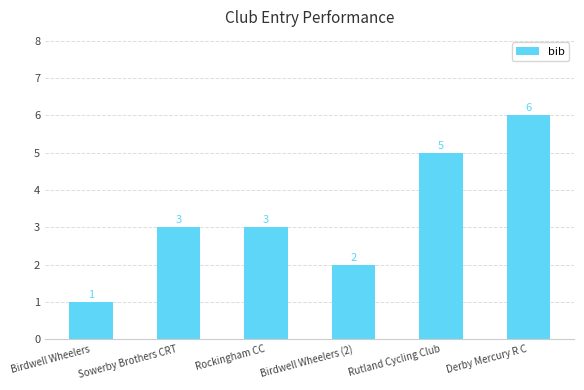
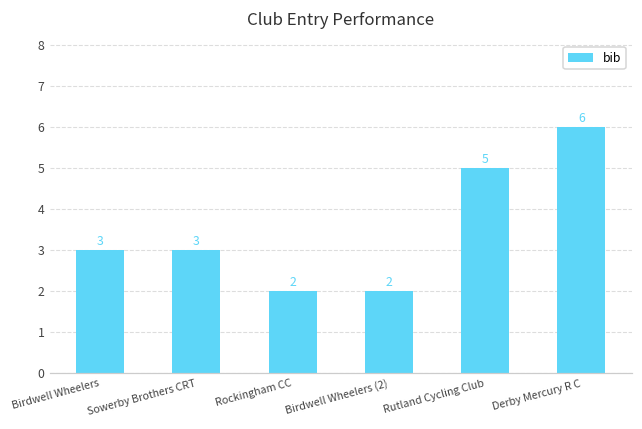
  {
-   "Birdwell Wheelers": 1,
+   "Birdwell Wheelers": 3,
    "Sowerby Brothers CRT": 3,
-   "Rockingham CC": 3,
+   "Rockingham CC": 2,
    "Birdwell Wheelers (2)": 2,
    "Rutland Cycling Club": 5,
    "Derby Mercury R C": 6
  }
